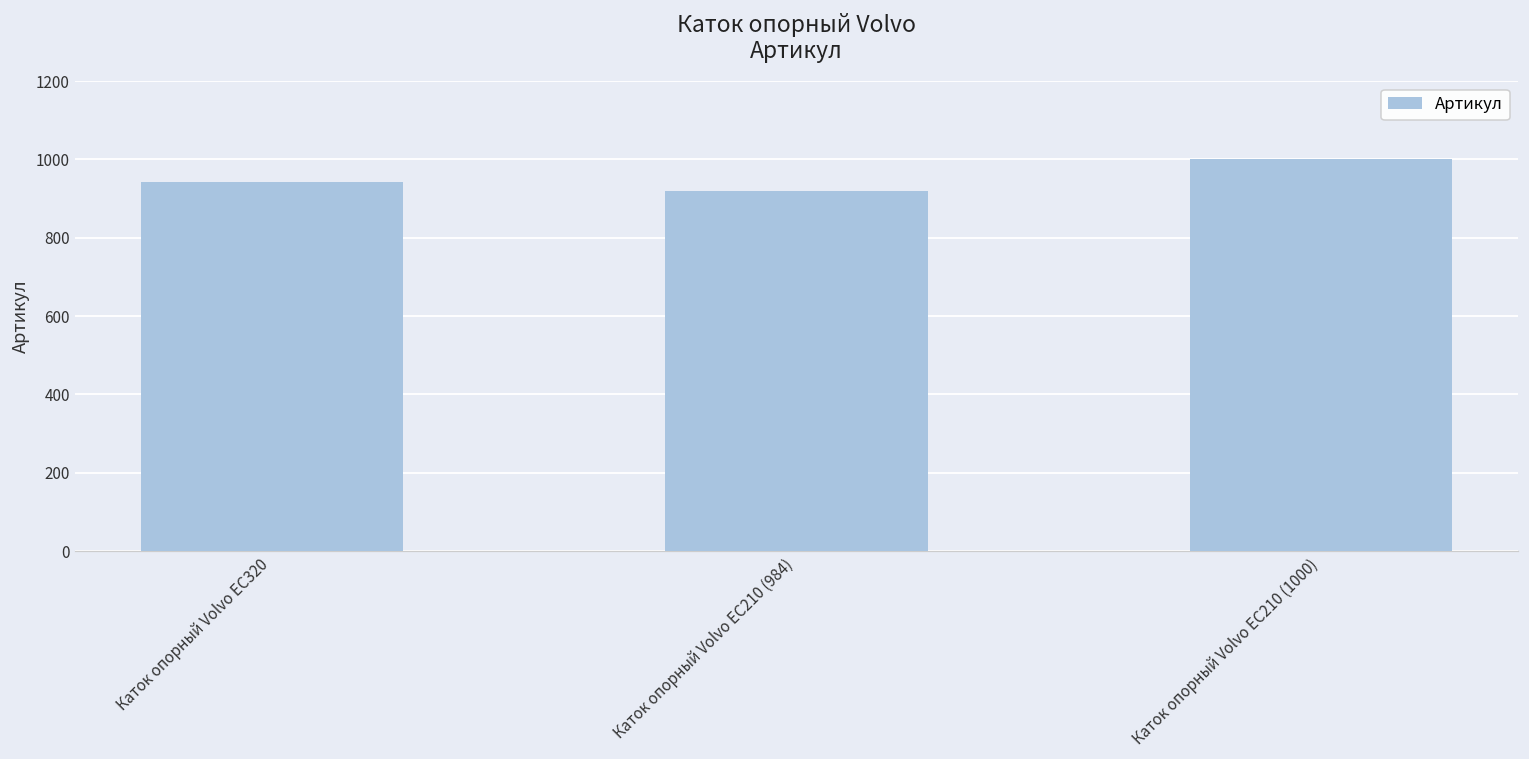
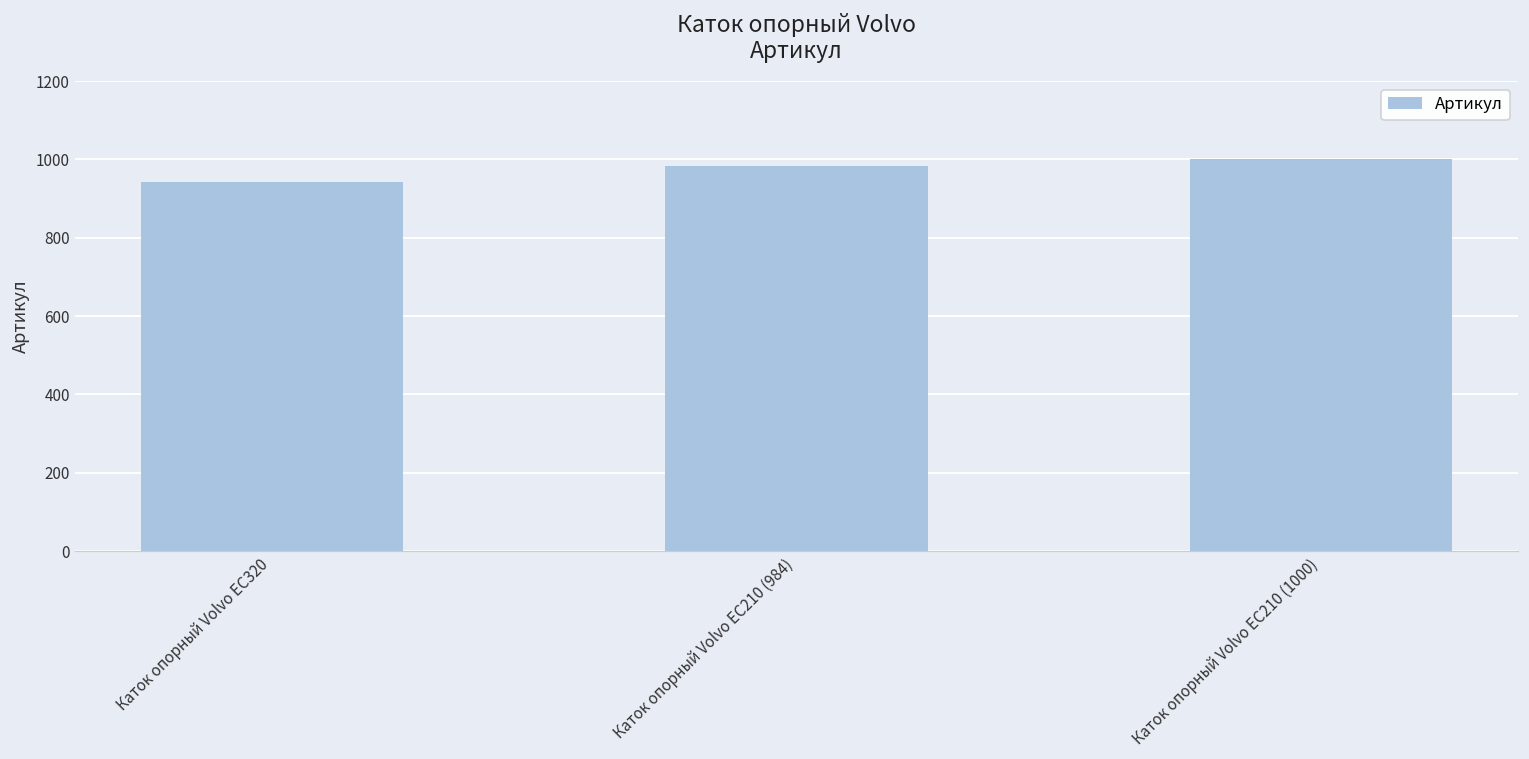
  {
    "Каток опорный Volvo EC320": 940,
-   "Каток опорный Volvo EC210 (984)": 920,
+   "Каток опорный Volvo EC210 (984)": 980,
    "Каток опорный Volvo EC210 (1000)": 1000
  }
